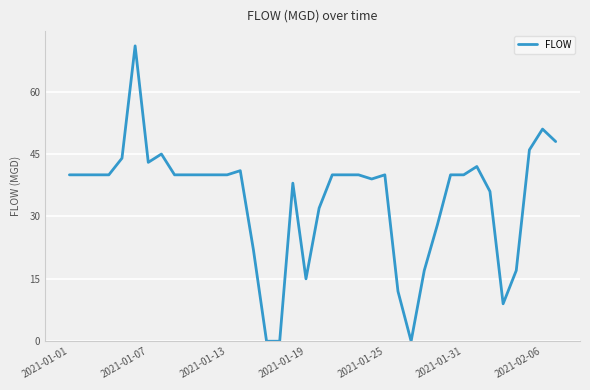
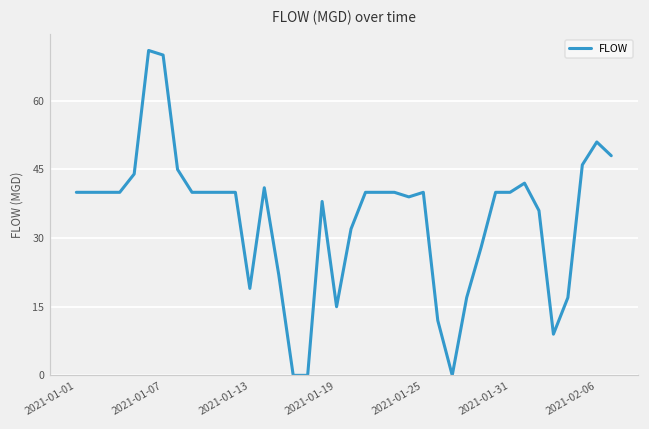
  {
    "2021-01-01": 40,
-   "2021-01-07": 43,
-   "2021-01-13": 40,
+   "2021-01-07": 70,
+   "2021-01-13": 19,
    "2021-01-19": 15,
    "2021-01-25": 40,
    "2021-01-31": 40,
    "2021-02-06": 51
  }
